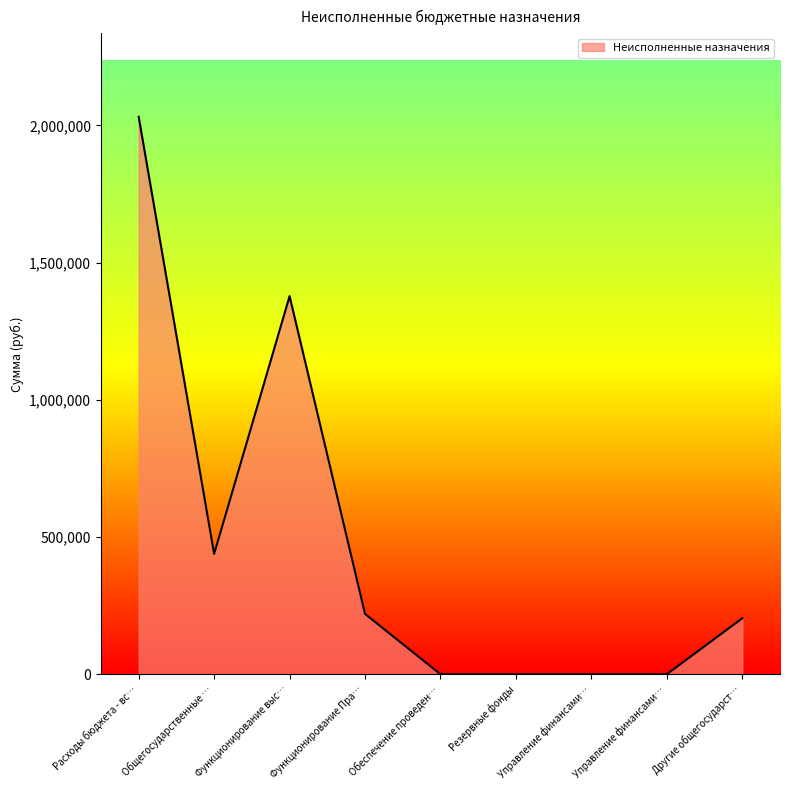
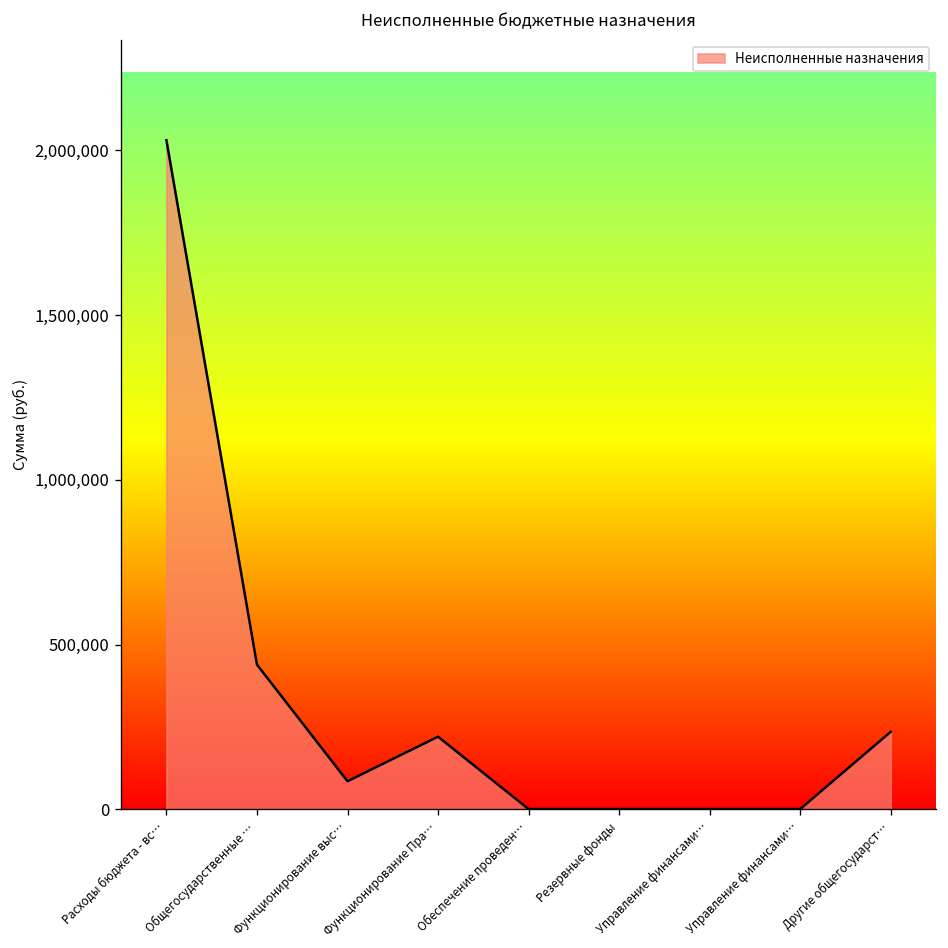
  {
    "Расходы бюджета - вс…": "2,030,000",
    "Общегосударственные …": "440,000",
-   "Функционирование выс…": "1,380,000",
+   "Функционирование выс…": "90,000",
    "Функционирование Пра…": "220,000",
    "Обеспечение проведен…": "0",
    "Резервные фонды": "0",
-   "Другие общегосударст…": "200,000"
+   "Другие общегосударст…": "240,000"
  }
